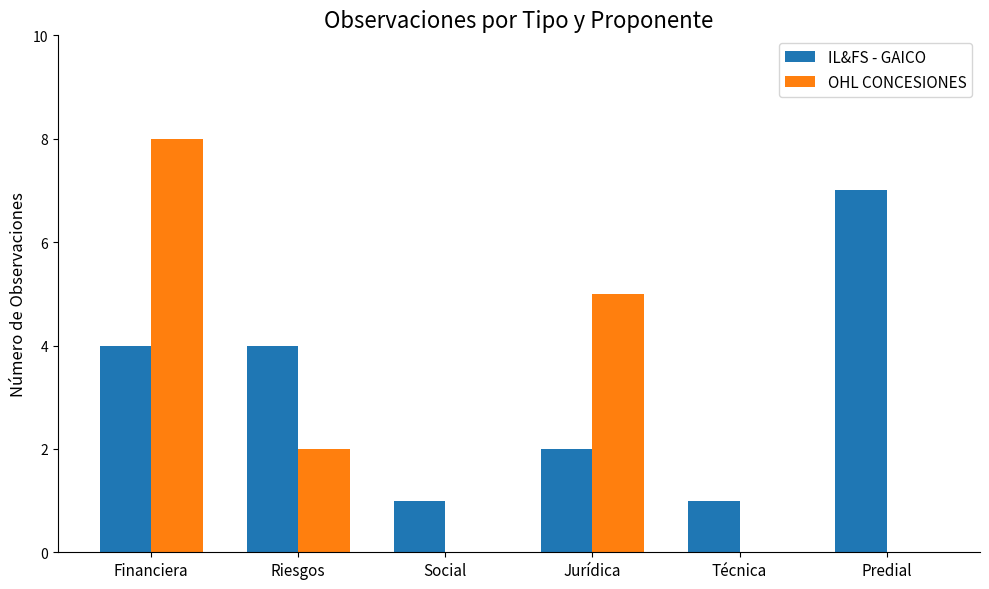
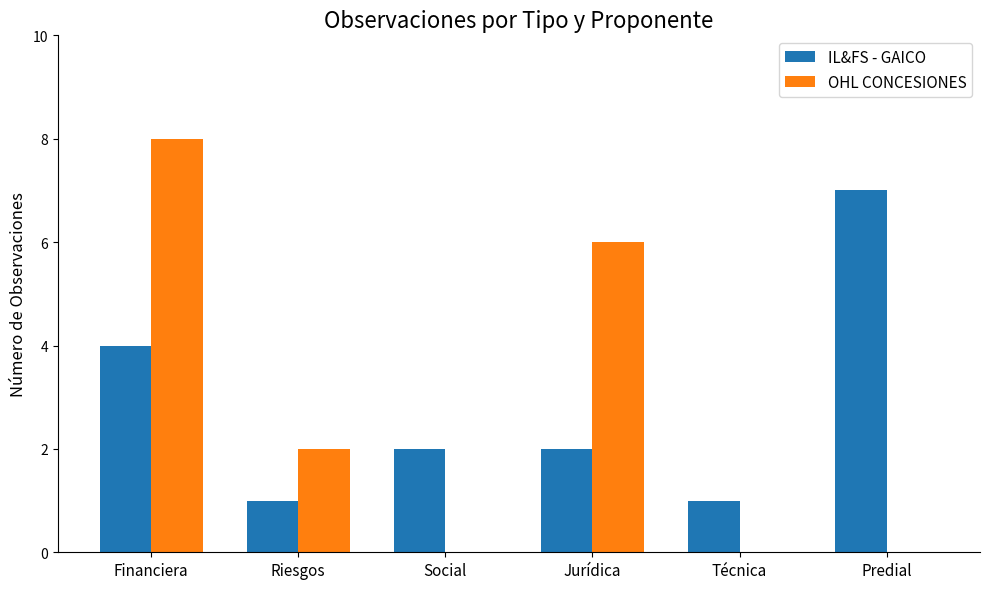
  {
    "IL&FS - GAICO": {
      "Financiera": 4,
-     "Riesgos": 4,
-     "Social": 1,
+     "Riesgos": 1,
+     "Social": 2,
      "Jurídica": 2,
      "Técnica": 1,
      "Predial": 7
    },
    "OHL CONCESIONES": {
      "Financiera": 8,
      "Riesgos": 2,
      "Social": 0,
-     "Jurídica": 5,
+     "Jurídica": 6,
      "Técnica": 0,
      "Predial": 0
    }
  }
